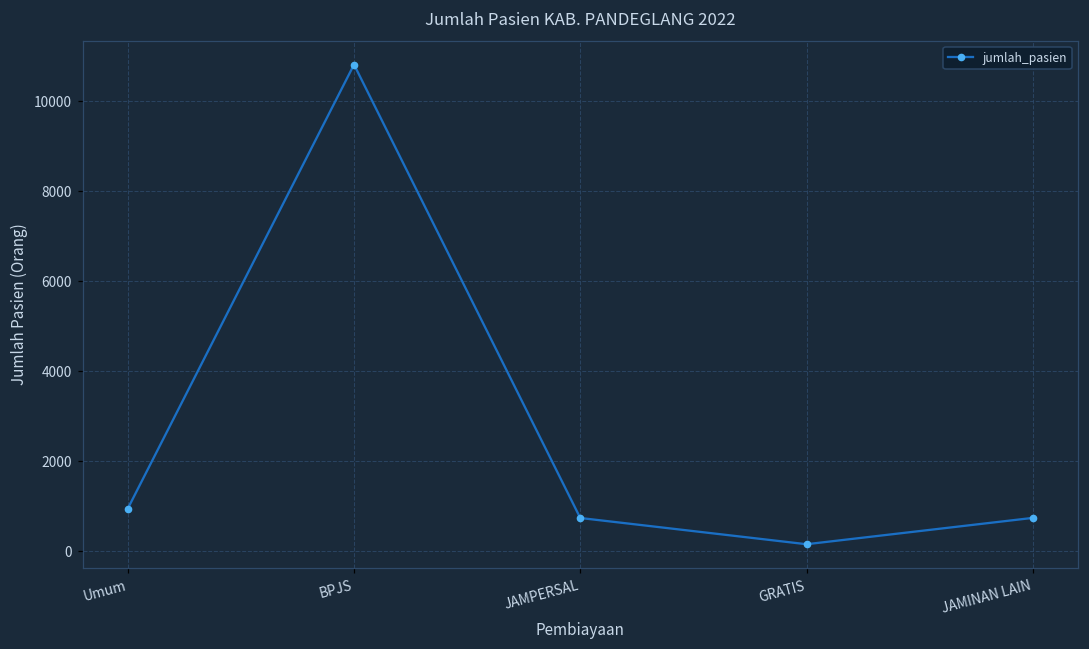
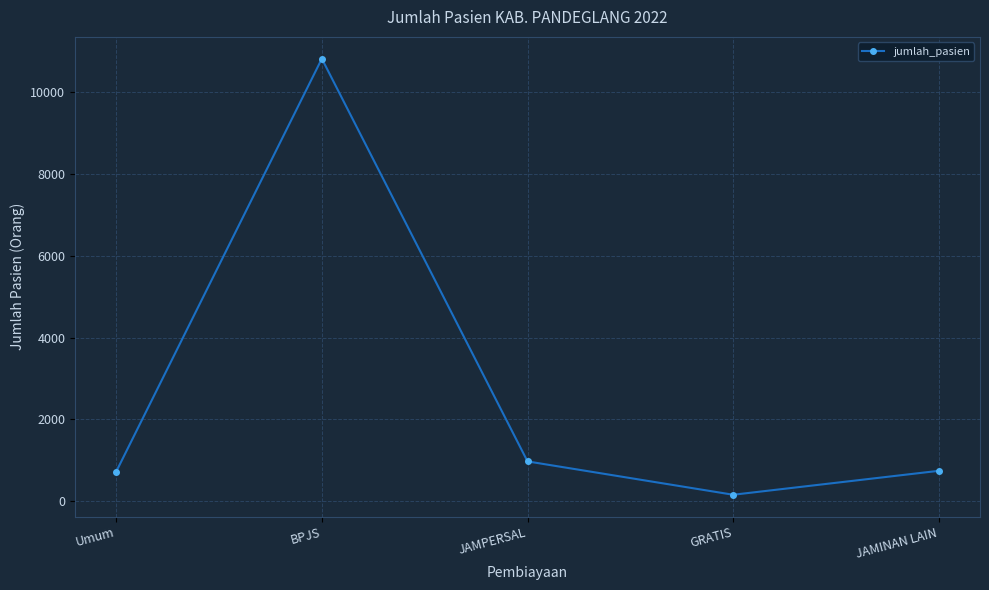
  {
-   "Umum": 900,
+   "Umum": 700,
    "BPJS": 10800,
-   "JAMPERSAL": 700,
+   "JAMPERSAL": 1000,
    "GRATIS": 200,
    "JAMINAN LAIN": 700
  }
